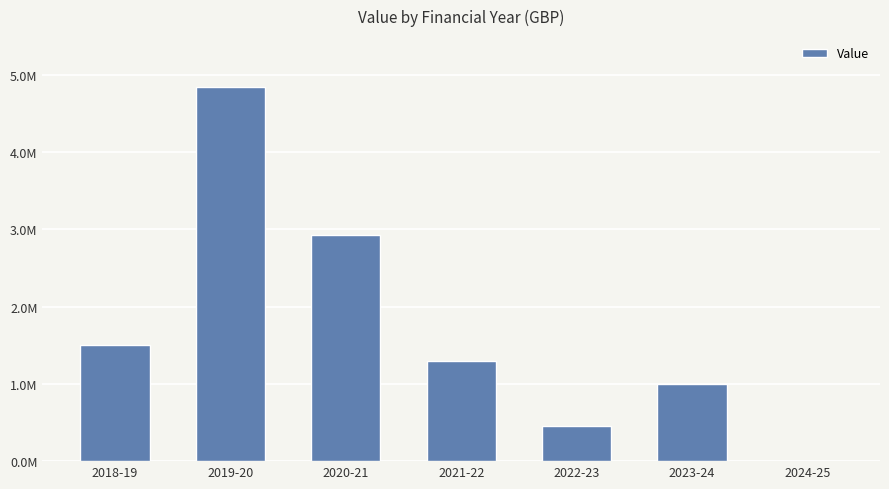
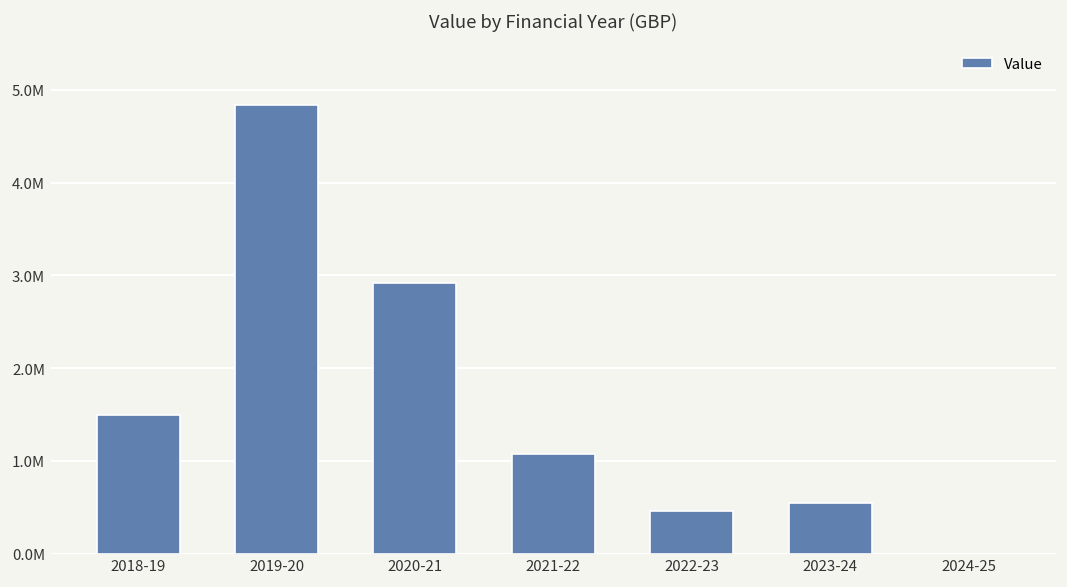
  {
    "2018-19": 1500000,
    "2019-20": 4800000,
    "2020-21": 2900000,
-   "2021-22": 1300000,
+   "2021-22": 1100000,
    "2022-23": 500000,
-   "2023-24": 1000000,
+   "2023-24": 500000,
    "2024-25": 0
  }
